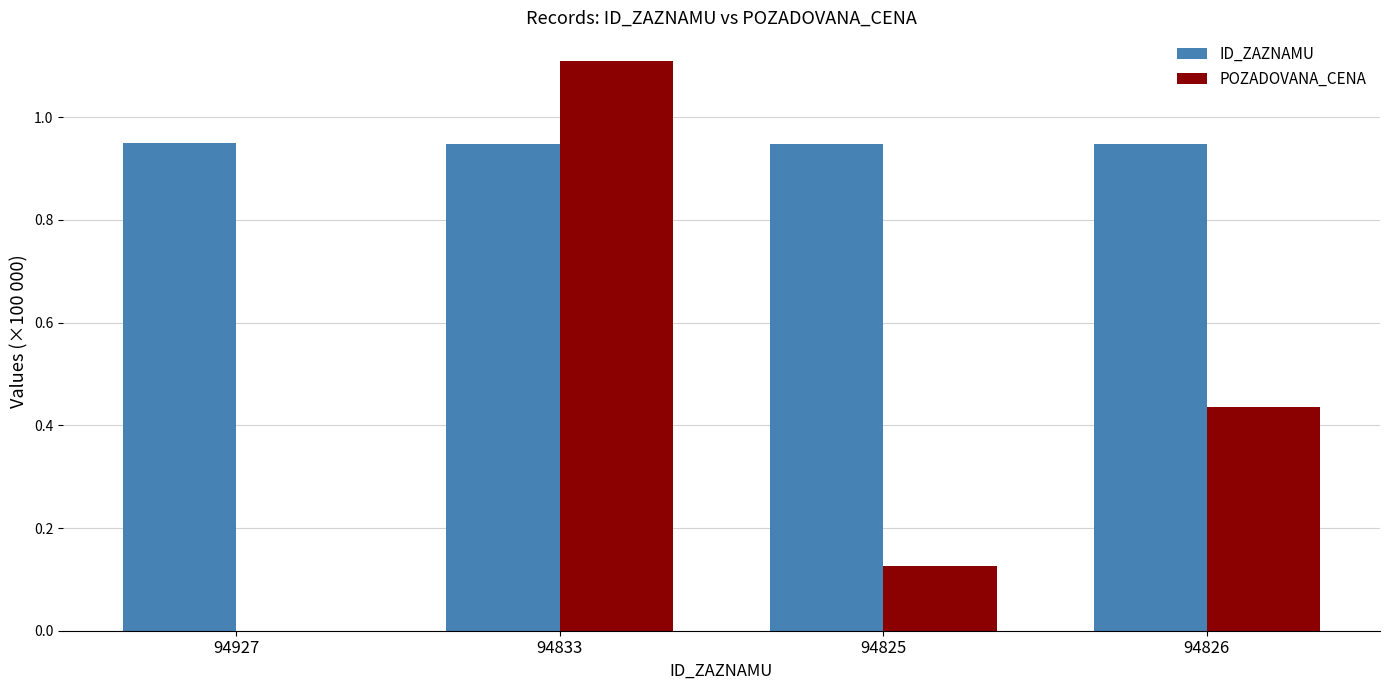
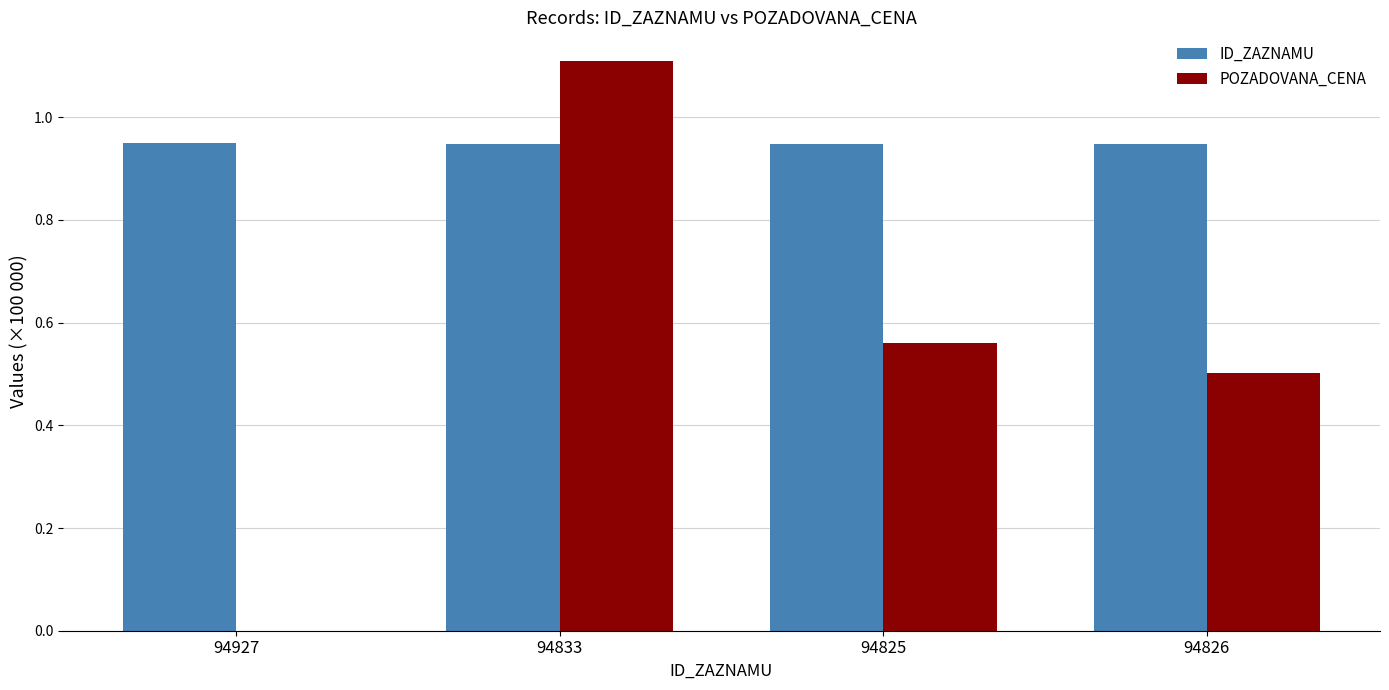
  {
    "ID_ZAZNAMU": {
      "94927": 0.95,
      "94833": 0.95,
      "94825": 0.95,
      "94826": 0.95
    },
    "POZADOVANA_CENA": {
      "94927": 0.00,
      "94833": 1.11,
-     "94825": 0.13,
-     "94826": 0.44
+     "94825": 0.56,
+     "94826": 0.50
    }
  }
